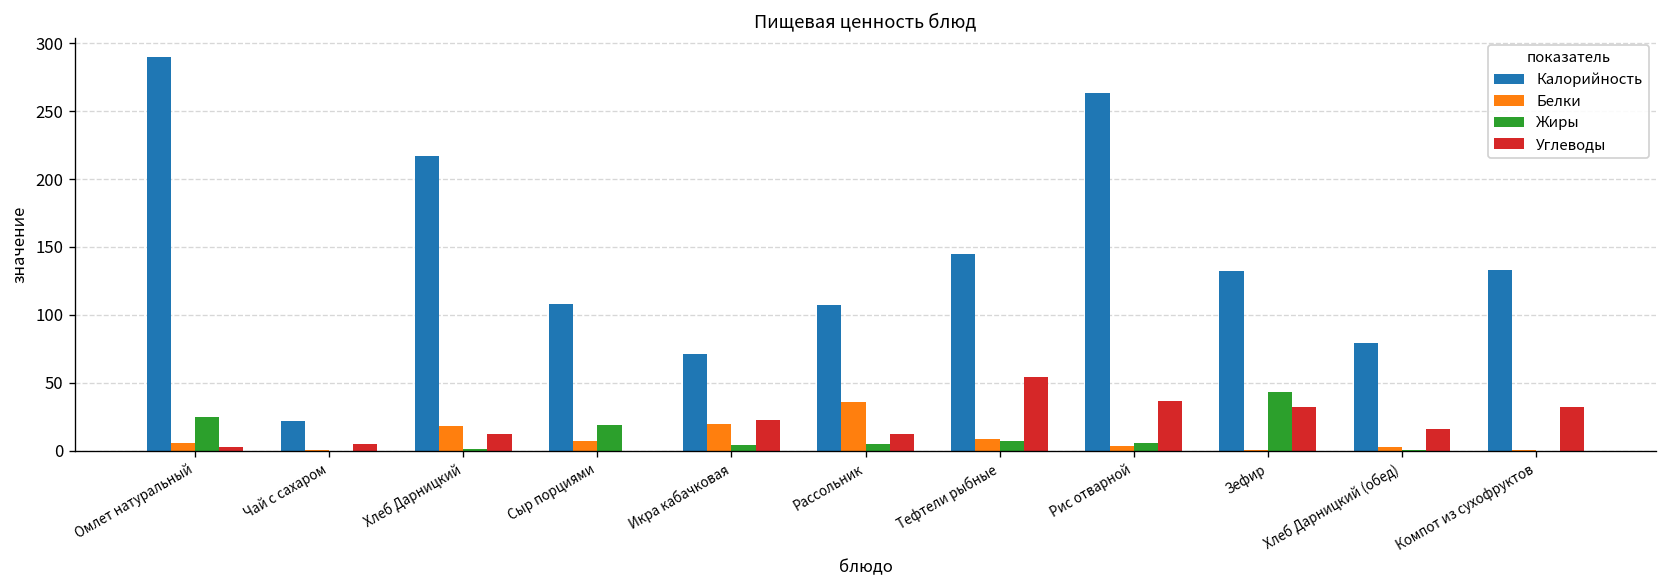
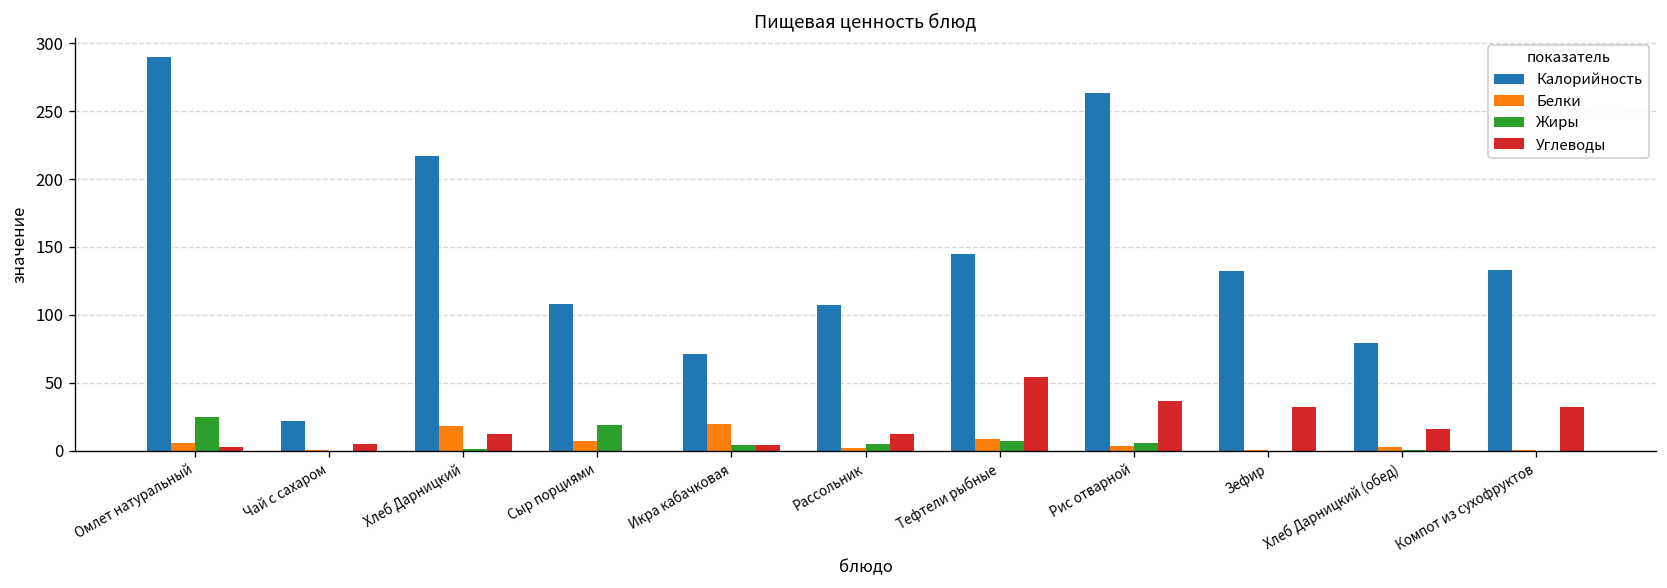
  {
    "Калорийность": {
      "Омлет натуральный": 290,
      "Чай с сахаром": 22,
      "Хлеб Дарницкий": 217,
      "Сыр порциями": 108,
      "Икра кабачковая": 71,
      "Рассольник": 107,
      "Тефтели рыбные": 145,
      "Рис отварной": 263,
      "Зефир": 132,
      "Хлеб Дарницкий (обед)": 79,
      "Компот из сухофруктов": 133
    },
    "Белки": {
      "Омлет натуральный": 6,
      "Хлеб Дарницкий": 18,
      "Сыр порциями": 7,
      "Икра кабачковая": 20,
-     "Рассольник": 36,
+     "Рассольник": 2,
      "Тефтели рыбные": 9,
      "Рис отварной": 4,
      "Хлеб Дарницкий (обед)": 3
    },
    "Жиры": {
      "Омлет натуральный": 25,
      "Сыр порциями": 19,
      "Икра кабачковая": 4,
      "Рассольник": 5,
      "Тефтели рыбные": 7,
      "Рис отварной": 5,
-     "Зефир": 43
+     "Зефир": 0
    },
    "Углеводы": {
      "Омлет натуральный": 3,
      "Чай с сахаром": 5,
      "Хлеб Дарницкий": 12,
      "Сыр порциями": 0,
-     "Икра кабачковая": 23,
+     "Икра кабачковая": 4,
      "Рассольник": 12,
      "Тефтели рыбные": 54,
      "Рис отварной": 37,
      "Зефир": 32,
      "Хлеб Дарницкий (обед)": 16,
      "Компот из сухофруктов": 32
    }
  }
